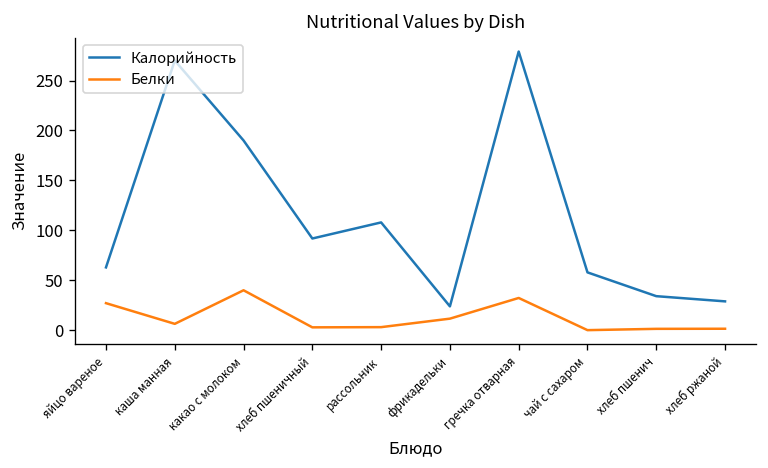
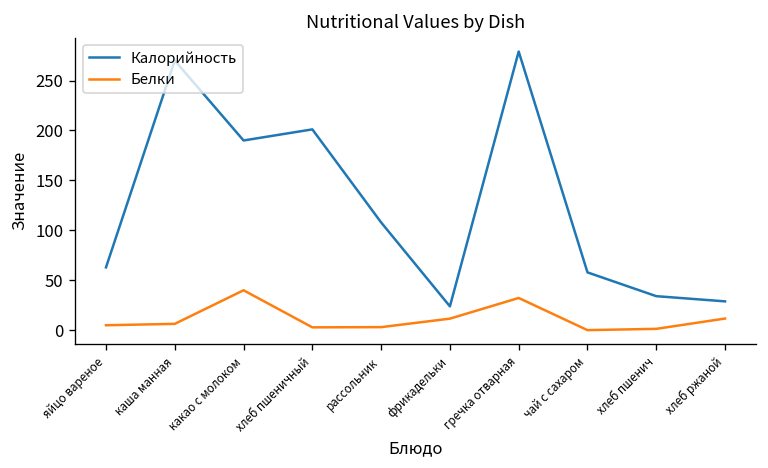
  {
    "Калорийность": {
      "яйцо вареное": 60,
      "какао с молоком": 190,
-     "хлеб пшеничный": 90,
+     "хлеб пшеничный": 200,
      "рассольник": 110,
      "фрикадельки": 20,
      "гречка отварная": 280,
      "чай с сахаром": 60,
      "хлеб пшенич": 30,
      "хлеб ржаной": 30
    },
    "Белки": {
-     "яйцо вареное": 30,
+     "яйцо вареное": 10,
      "каша манная": 10,
      "какао с молоком": 40,
      "хлеб пшеничный": 0,
      "рассольник": 0,
      "фрикадельки": 10,
      "гречка отварная": 30,
      "чай с сахаром": 0,
      "хлеб пшенич": 0,
-     "хлеб ржаной": 0
+     "хлеб ржаной": 10
    }
  }
